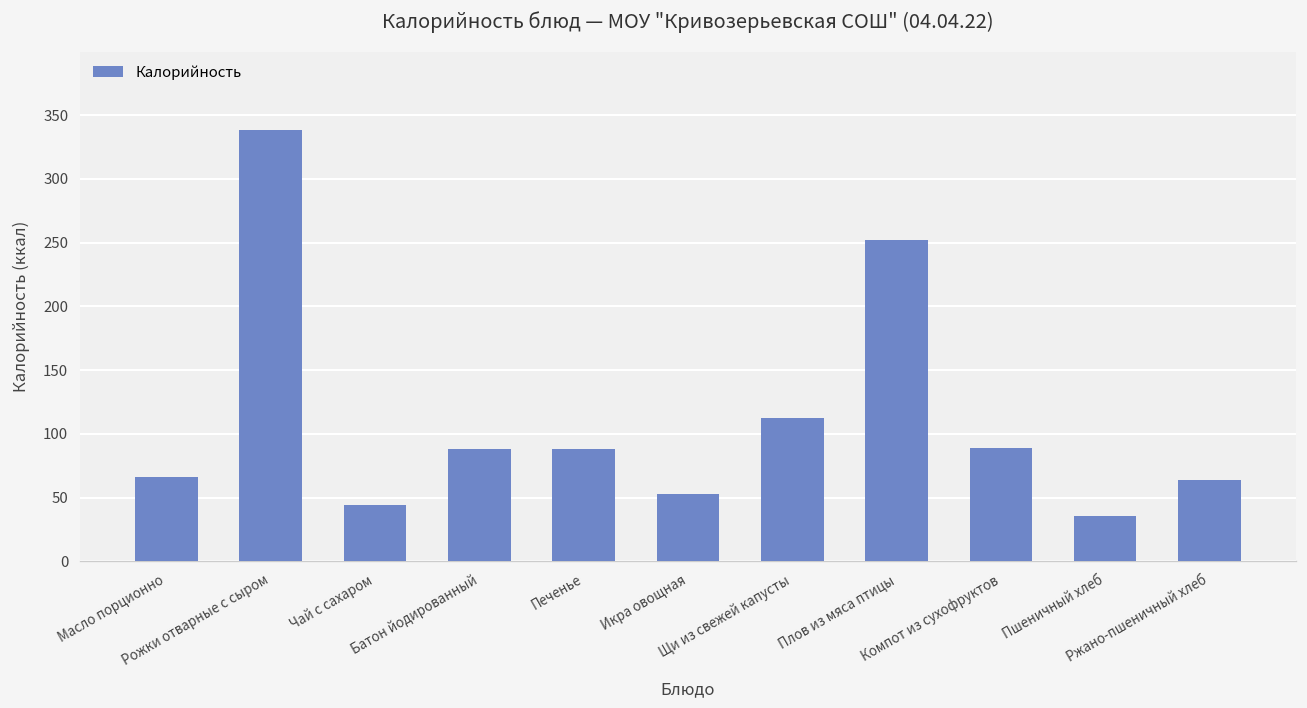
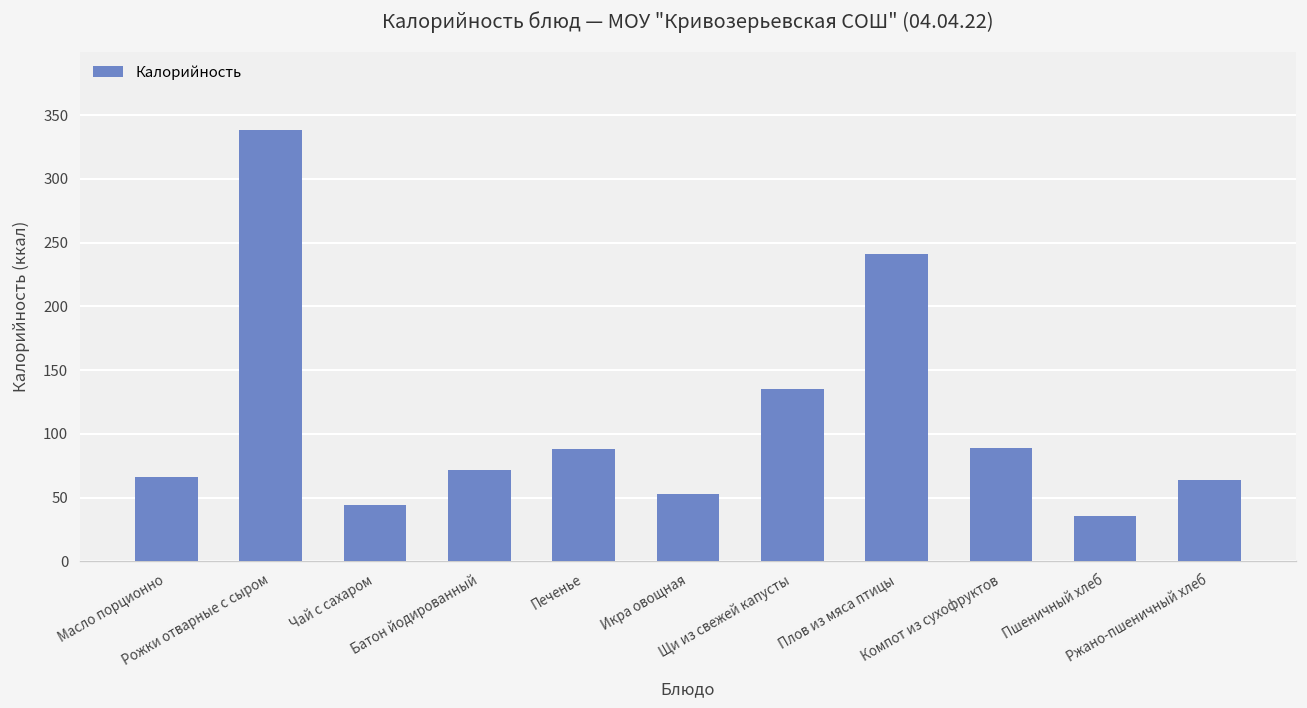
  {
    "Масло порционно": 66,
    "Рожки отварные с сыром": 339,
    "Чай с сахаром": 44,
-   "Батон йодированный": 88,
+   "Батон йодированный": 72,
    "Печенье": 88,
    "Икра овощная": 53,
-   "Щи из свежей капусты": 112,
-   "Плов из мяса птицы": 252,
+   "Щи из свежей капусты": 136,
+   "Плов из мяса птицы": 241,
    "Компот из сухофруктов": 89,
    "Пшеничный хлеб": 36,
    "Ржано-пшеничный хлеб": 64
  }
